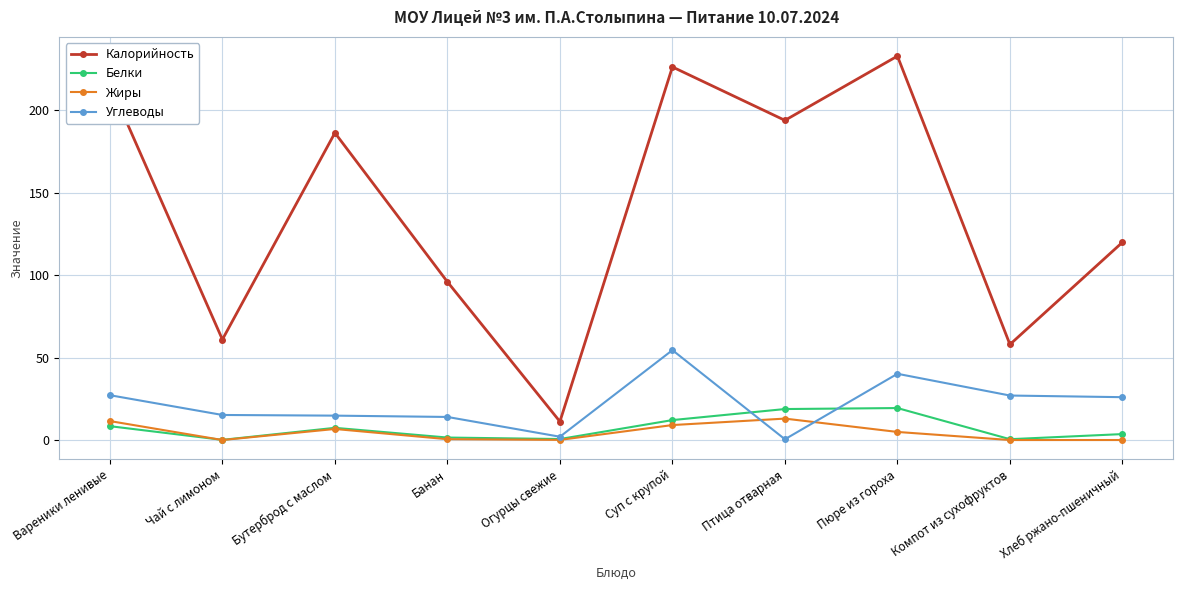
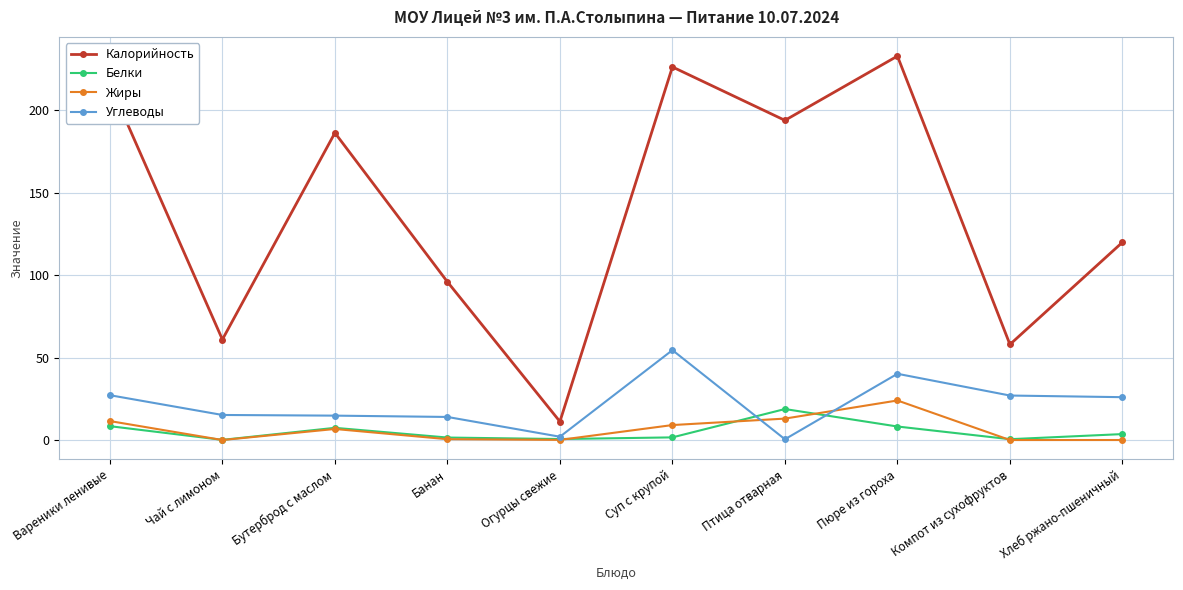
  {
    "Калорийность": {
      "Чай с лимоном": 61,
      "Бутерброд с маслом": 186,
      "Банан": 96,
      "Огурцы свежие": 11,
      "Суп с крупой": 226,
      "Птица отварная": 194,
      "Пюре из гороха": 233,
      "Компот из сухофруктов": 58,
      "Хлеб ржано-пшеничный": 120
    },
    "Белки": {
      "Вареники ленивые": 8,
-     "Суп с крупой": 12,
+     "Суп с крупой": 2,
      "Птица отварная": 19,
-     "Пюре из гороха": 19,
+     "Пюре из гороха": 8,
      "Хлеб ржано-пшеничный": 4
    },
    "Жиры": {
      "Вареники ленивые": 12,
      "Суп с крупой": 9,
      "Птица отварная": 13,
-     "Пюре из гороха": 5,
+     "Пюре из гороха": 24,
      "Хлеб ржано-пшеничный": 0
    },
    "Углеводы": {
      "Вареники ленивые": 27,
      "Чай с лимоном": 15,
      "Бутерброд с маслом": 15,
      "Банан": 14,
      "Суп с крупой": 55,
      "Птица отварная": 0,
      "Пюре из гороха": 40,
      "Компот из сухофруктов": 27,
      "Хлеб ржано-пшеничный": 26
    }
  }
